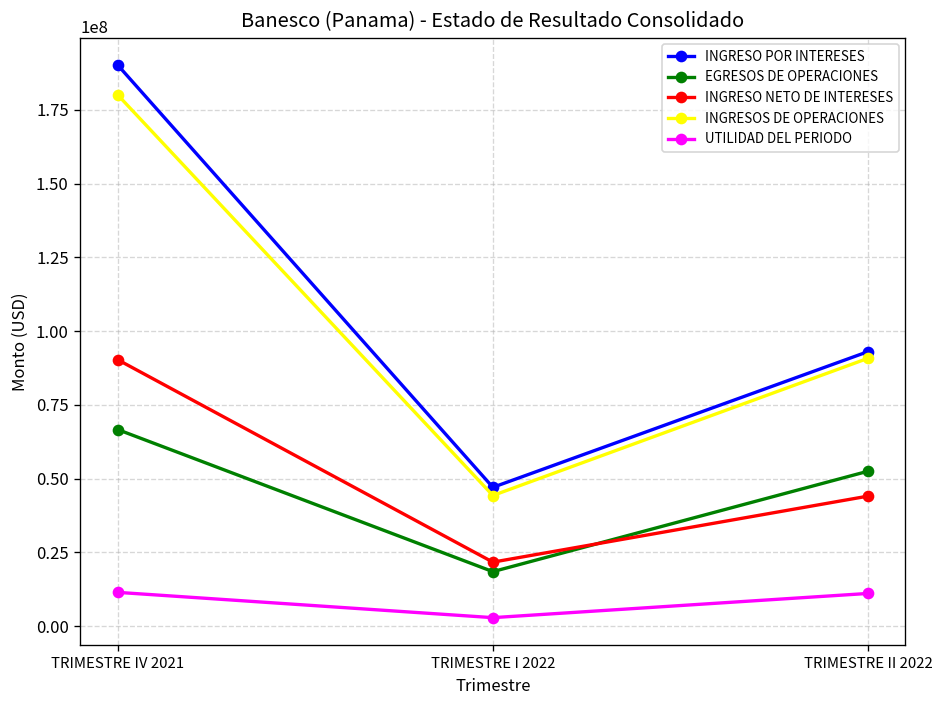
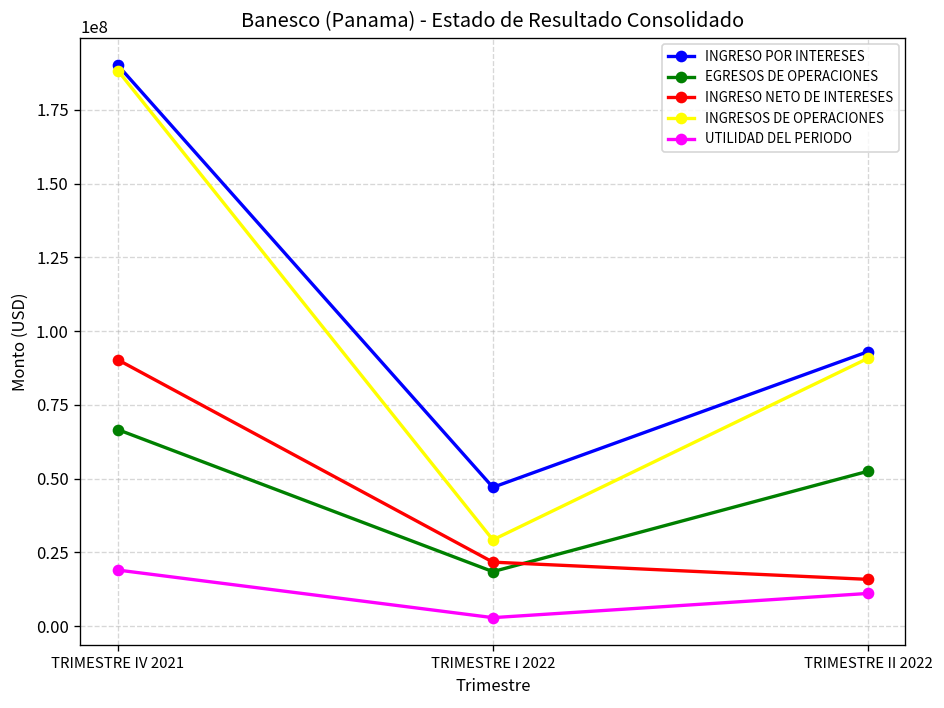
  {
    "INGRESO POR INTERESES": {
      "TRIMESTRE IV 2021": 190000000,
      "TRIMESTRE I 2022": 47000000,
      "TRIMESTRE II 2022": 93000000
    },
    "EGRESOS DE OPERACIONES": {
      "TRIMESTRE IV 2021": 67000000,
      "TRIMESTRE I 2022": 18000000,
      "TRIMESTRE II 2022": 53000000
    },
    "INGRESO NETO DE INTERESES": {
      "TRIMESTRE IV 2021": 90000000,
      "TRIMESTRE I 2022": 22000000,
-     "TRIMESTRE II 2022": 44000000
+     "TRIMESTRE II 2022": 16000000
    },
    "INGRESOS DE OPERACIONES": {
-     "TRIMESTRE IV 2021": 180000000,
-     "TRIMESTRE I 2022": 44000000,
+     "TRIMESTRE IV 2021": 188000000,
+     "TRIMESTRE I 2022": 29000000,
      "TRIMESTRE II 2022": 91000000
    },
    "UTILIDAD DEL PERIODO": {
-     "TRIMESTRE IV 2021": 11000000,
+     "TRIMESTRE IV 2021": 19000000,
      "TRIMESTRE I 2022": 3000000,
      "TRIMESTRE II 2022": 11000000
    }
  }
